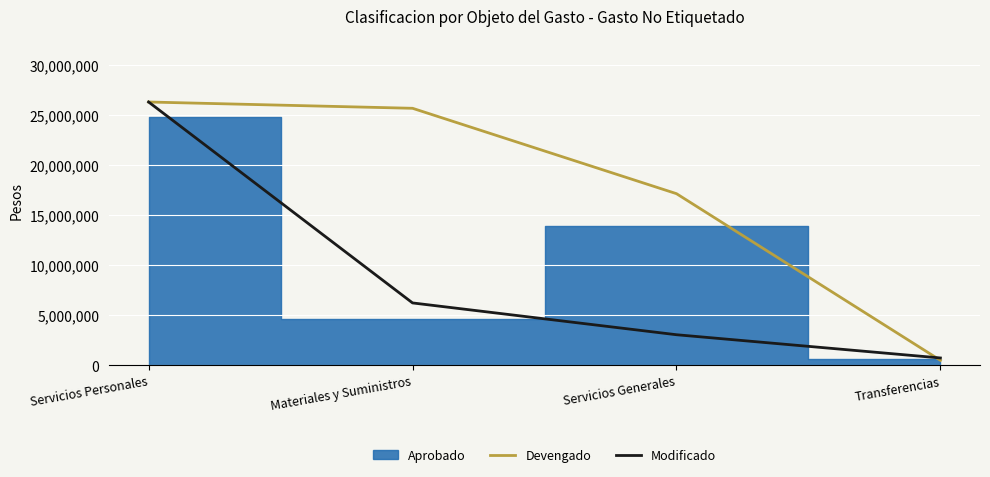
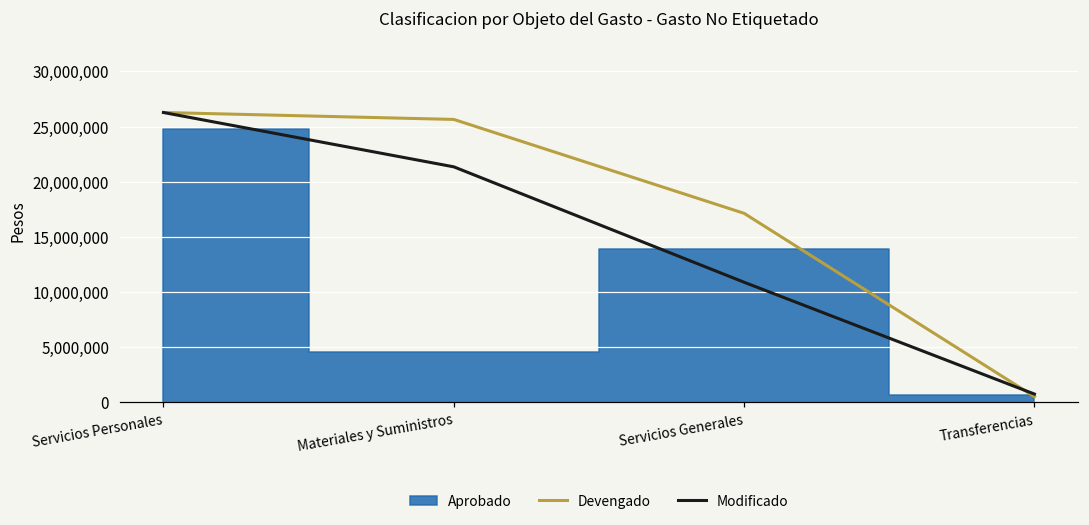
  {
    "Devengado": {
      "Materiales y Suministros": "25,600,000",
      "Servicios Generales": "17,100,000"
    },
    "Modificado": {
-     "Materiales y Suministros": "6,200,000",
-     "Servicios Generales": "3,100,000"
+     "Materiales y Suministros": "21,300,000",
+     "Servicios Generales": "10,900,000"
    }
  }
